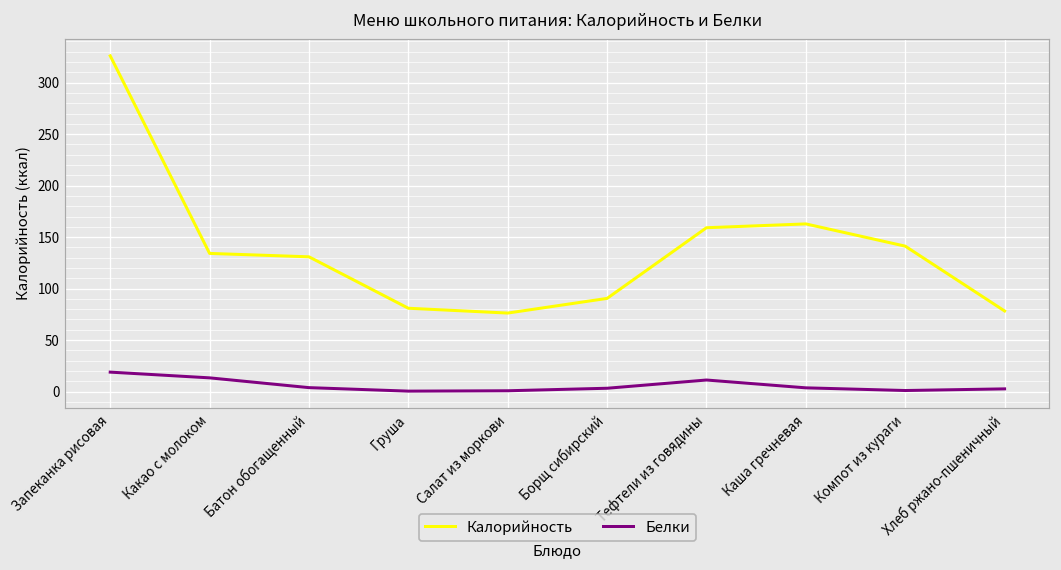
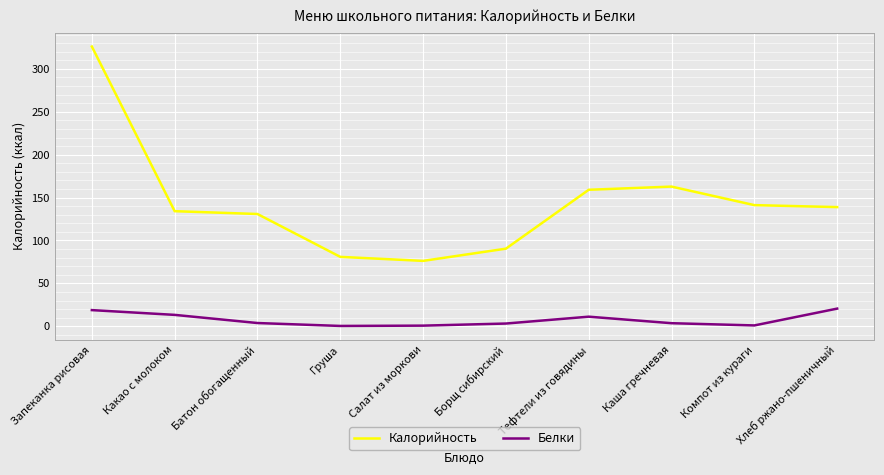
  {
    "Калорийность": {
      "Запеканка рисовая": 330,
      "Какао с молоком": 130,
      "Батон обогащенный": 130,
      "Груша": 80,
      "Салат из моркови": 80,
      "Борщ сибирский": 90,
      "Тефтели из говядины": 160,
      "Каша гречневая": 160,
      "Компот из кураги": 140,
-     "Хлеб ржано-пшеничный": 80
+     "Хлеб ржано-пшеничный": 140
    },
    "Белки": {
      "Запеканка рисовая": 20,
      "Какао с молоком": 10,
      "Батон обогащенный": 0,
      "Груша": 0,
      "Салат из моркови": 0,
      "Борщ сибирский": 0,
      "Тефтели из говядины": 10,
      "Каша гречневая": 0,
      "Компот из кураги": 0,
-     "Хлеб ржано-пшеничный": 0
+     "Хлеб ржано-пшеничный": 20
    }
  }
